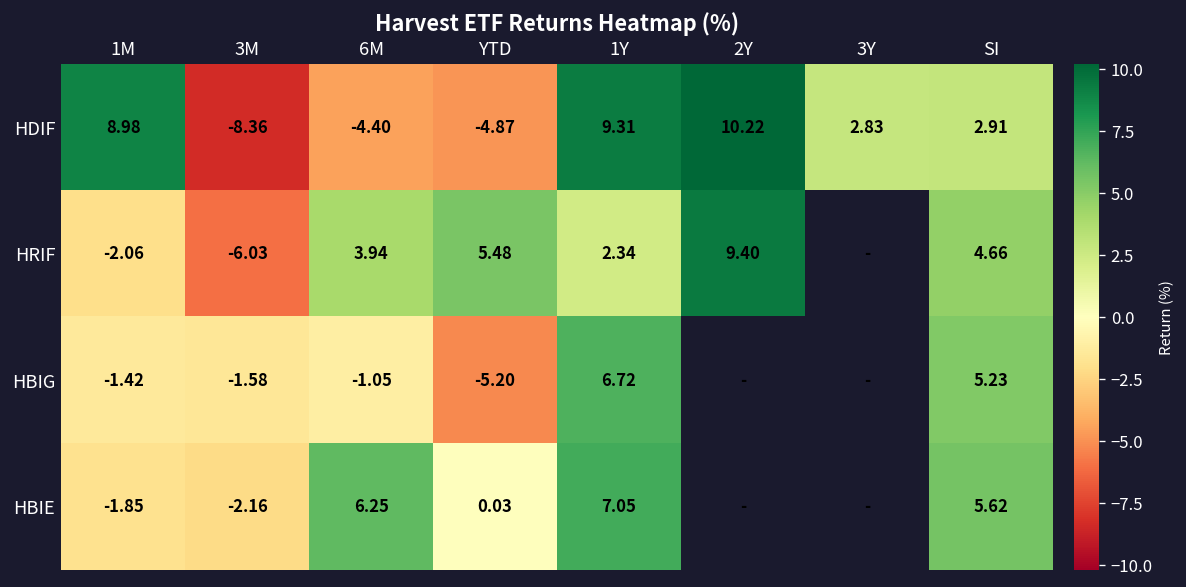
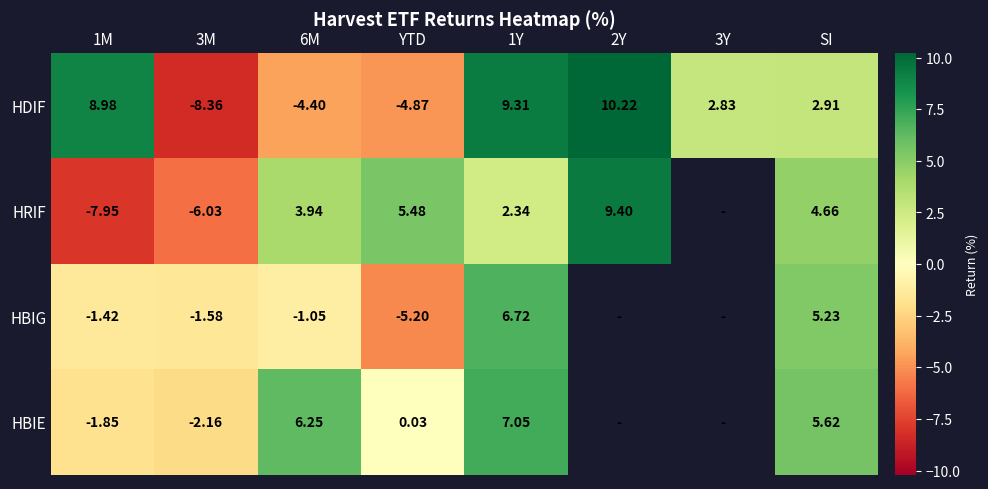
  {
    "HDIF": {
      "1M": 8.98,
      "3M": -8.36,
      "6M": -4.40,
      "YTD": -4.87,
      "1Y": 9.31,
      "2Y": 10.22,
      "3Y": 2.83,
      "SI": 2.91
    },
    "HRIF": {
-     "1M": -2.06,
+     "1M": -7.95,
      "3M": -6.03,
      "6M": 3.94,
      "YTD": 5.48,
      "1Y": 2.34,
      "2Y": 9.40,
      "SI": 4.66
    },
    "HBIG": {
      "1M": -1.42,
      "3M": -1.58,
      "6M": -1.05,
      "YTD": -5.20,
      "1Y": 6.72,
      "SI": 5.23
    },
    "HBIE": {
      "1M": -1.85,
      "3M": -2.16,
      "6M": 6.25,
      "YTD": 0.03,
      "1Y": 7.05,
      "SI": 5.62
    }
  }
